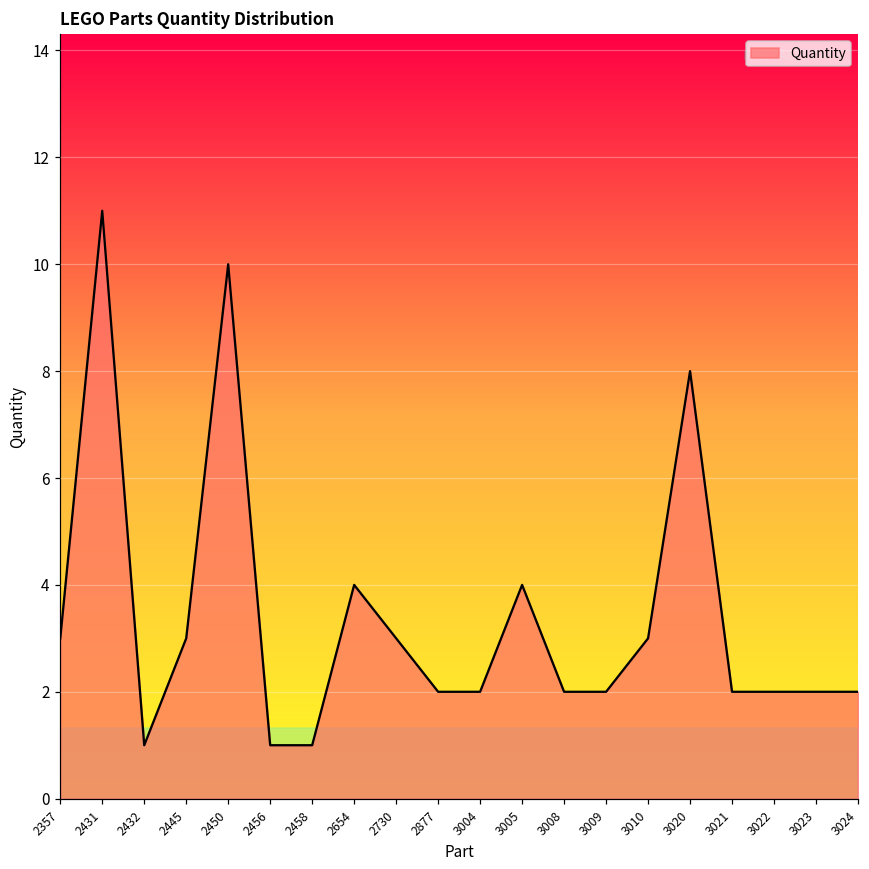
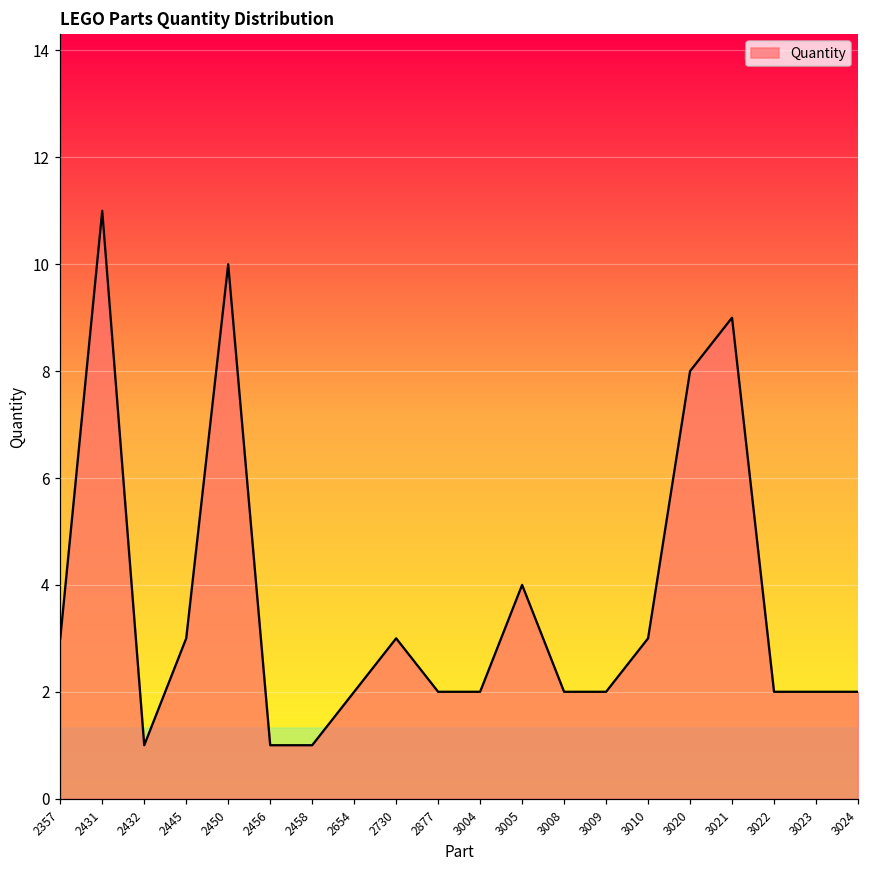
  {
    "2357": 3,
    "2431": 11,
    "2445": 3,
    "2450": 10,
-   "2654": 4,
+   "2654": 2,
    "2730": 3,
    "2877": 2,
    "3004": 2,
    "3005": 4,
    "3008": 2,
    "3009": 2,
    "3010": 3,
    "3020": 8,
-   "3021": 2,
+   "3021": 9,
    "3022": 2,
    "3023": 2,
    "3024": 2
  }
